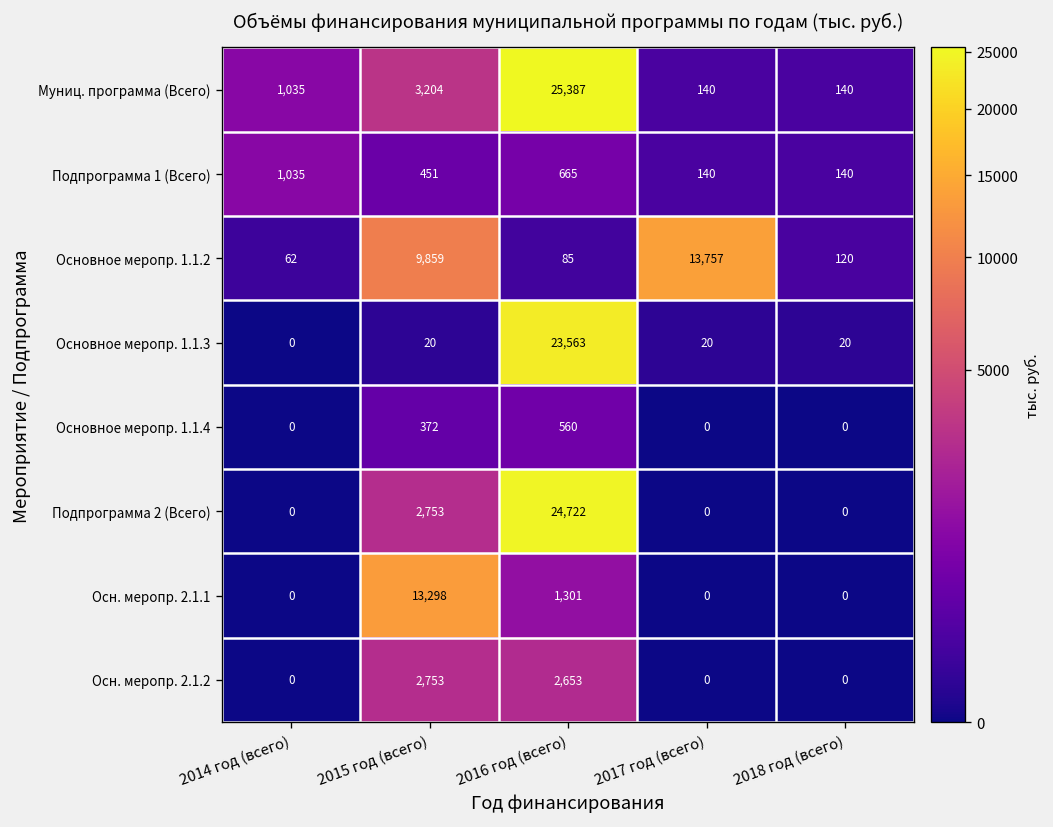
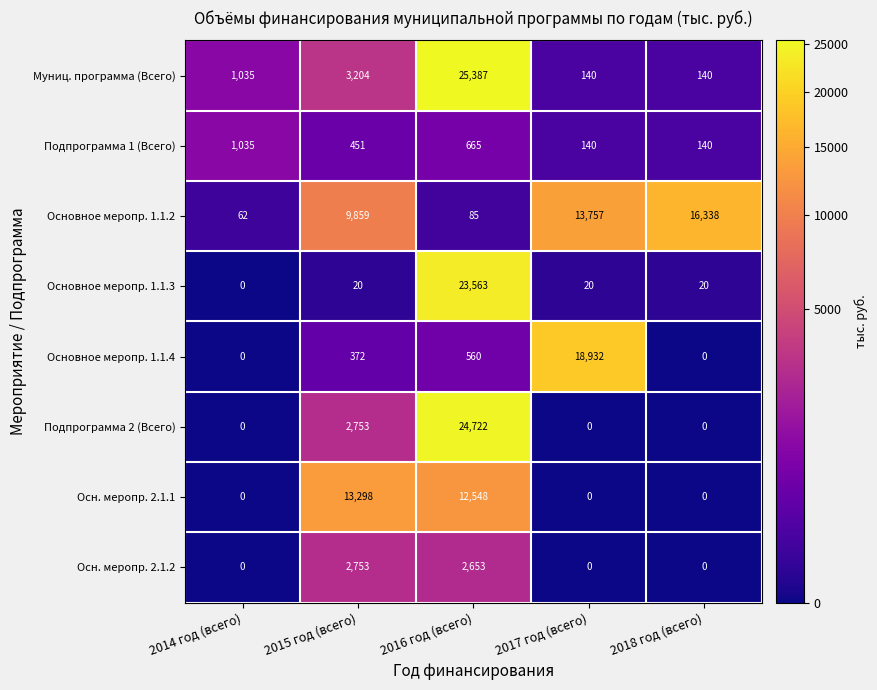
  {
    "Муниц. программа (Всего)": {
      "2014 год (всего)": "1,035",
      "2015 год (всего)": "3,204",
      "2016 год (всего)": "25,387",
      "2017 год (всего)": "140",
      "2018 год (всего)": "140"
    },
    "Подпрограмма 1 (Всего)": {
      "2014 год (всего)": "1,035",
      "2015 год (всего)": "451",
      "2016 год (всего)": "665",
      "2017 год (всего)": "140",
      "2018 год (всего)": "140"
    },
    "Основное меропр. 1.1.2": {
      "2014 год (всего)": "62",
      "2015 год (всего)": "9,859",
      "2016 год (всего)": "85",
      "2017 год (всего)": "13,757",
-     "2018 год (всего)": "120"
+     "2018 год (всего)": "16,338"
    },
    "Основное меропр. 1.1.3": {
      "2014 год (всего)": "0",
      "2015 год (всего)": "20",
      "2016 год (всего)": "23,563",
      "2017 год (всего)": "20",
      "2018 год (всего)": "20"
    },
    "Основное меропр. 1.1.4": {
      "2014 год (всего)": "0",
      "2015 год (всего)": "372",
      "2016 год (всего)": "560",
-     "2017 год (всего)": "0",
+     "2017 год (всего)": "18,932",
      "2018 год (всего)": "0"
    },
    "Подпрограмма 2 (Всего)": {
      "2014 год (всего)": "0",
      "2015 год (всего)": "2,753",
      "2016 год (всего)": "24,722",
      "2017 год (всего)": "0",
      "2018 год (всего)": "0"
    },
    "Осн. меропр. 2.1.1": {
      "2014 год (всего)": "0",
      "2015 год (всего)": "13,298",
-     "2016 год (всего)": "1,301",
+     "2016 год (всего)": "12,548",
      "2017 год (всего)": "0",
      "2018 год (всего)": "0"
    },
    "Осн. меропр. 2.1.2": {
      "2014 год (всего)": "0",
      "2015 год (всего)": "2,753",
      "2016 год (всего)": "2,653",
      "2017 год (всего)": "0",
      "2018 год (всего)": "0"
    }
  }
